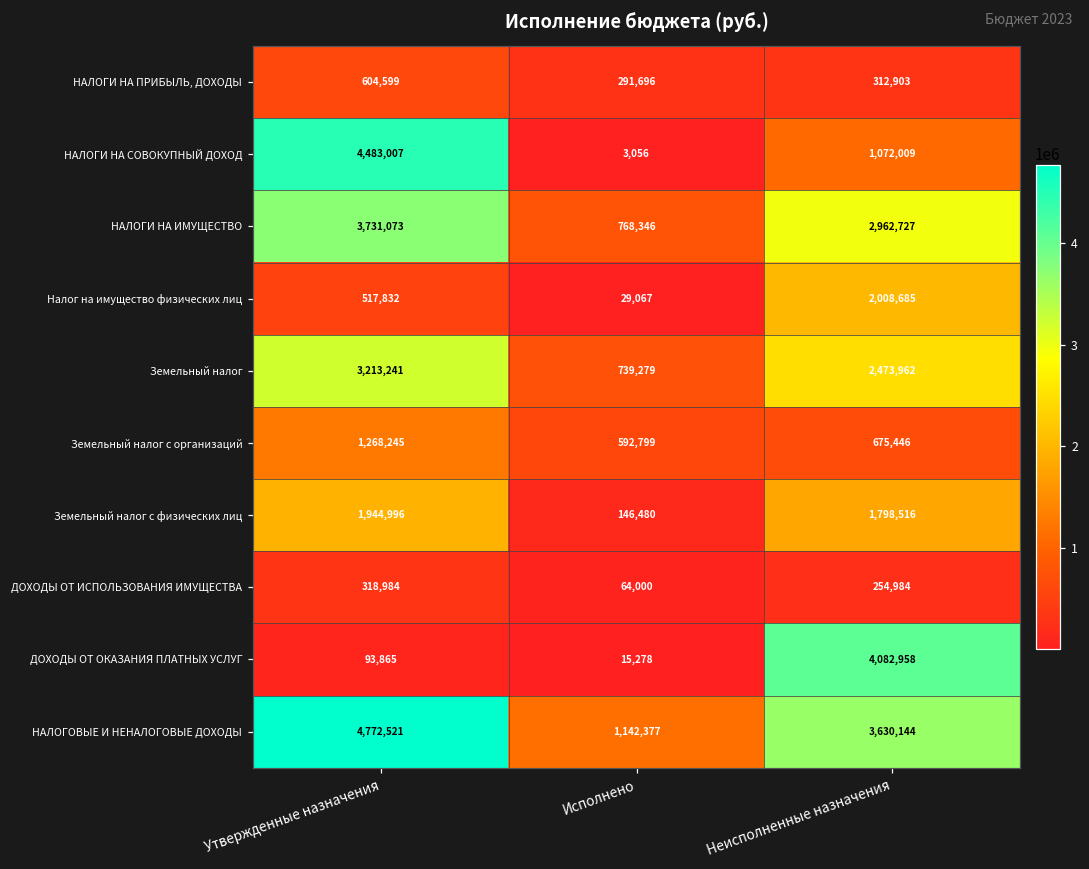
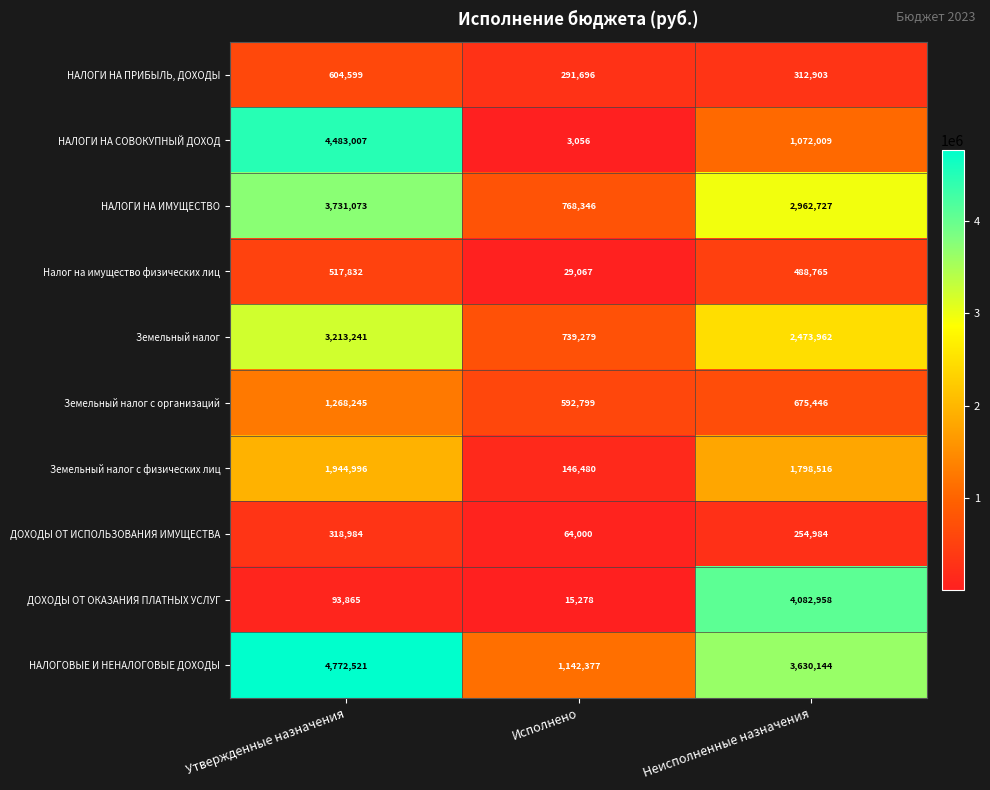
  {
    "НАЛОГИ НА ПРИБЫЛЬ, ДОХОДЫ": {
      "Утвержденные назначения": "604,599",
      "Исполнено": "291,696",
      "Неисполненные назначения": "312,903"
    },
    "НАЛОГИ НА СОВОКУПНЫЙ ДОХОД": {
      "Утвержденные назначения": "4,483,007",
      "Исполнено": "3,056",
      "Неисполненные назначения": "1,072,009"
    },
    "НАЛОГИ НА ИМУЩЕСТВО": {
      "Утвержденные назначения": "3,731,073",
      "Исполнено": "768,346",
      "Неисполненные назначения": "2,962,727"
    },
    "Налог на имущество физических лиц": {
      "Утвержденные назначения": "517,832",
      "Исполнено": "29,067",
-     "Неисполненные назначения": "2,008,685"
+     "Неисполненные назначения": "488,765"
    },
    "Земельный налог": {
      "Утвержденные назначения": "3,213,241",
      "Исполнено": "739,279",
      "Неисполненные назначения": "2,473,962"
    },
    "Земельный налог с организаций": {
      "Утвержденные назначения": "1,268,245",
      "Исполнено": "592,799",
      "Неисполненные назначения": "675,446"
    },
    "Земельный налог с физических лиц": {
      "Утвержденные назначения": "1,944,996",
      "Исполнено": "146,480",
      "Неисполненные назначения": "1,798,516"
    },
    "ДОХОДЫ ОТ ИСПОЛЬЗОВАНИЯ ИМУЩЕСТВА": {
      "Утвержденные назначения": "318,984",
      "Исполнено": "64,000",
      "Неисполненные назначения": "254,984"
    },
    "ДОХОДЫ ОТ ОКАЗАНИЯ ПЛАТНЫХ УСЛУГ": {
      "Утвержденные назначения": "93,865",
      "Исполнено": "15,278",
      "Неисполненные назначения": "4,082,958"
    },
    "НАЛОГОВЫЕ И НЕНАЛОГОВЫЕ ДОХОДЫ": {
      "Утвержденные назначения": "4,772,521",
      "Исполнено": "1,142,377",
      "Неисполненные назначения": "3,630,144"
    }
  }
